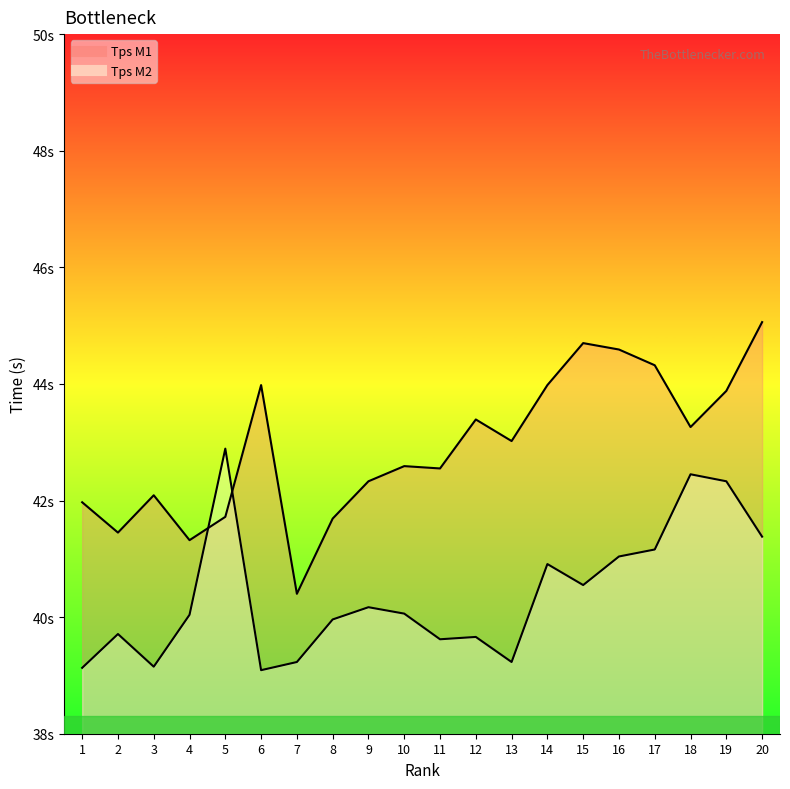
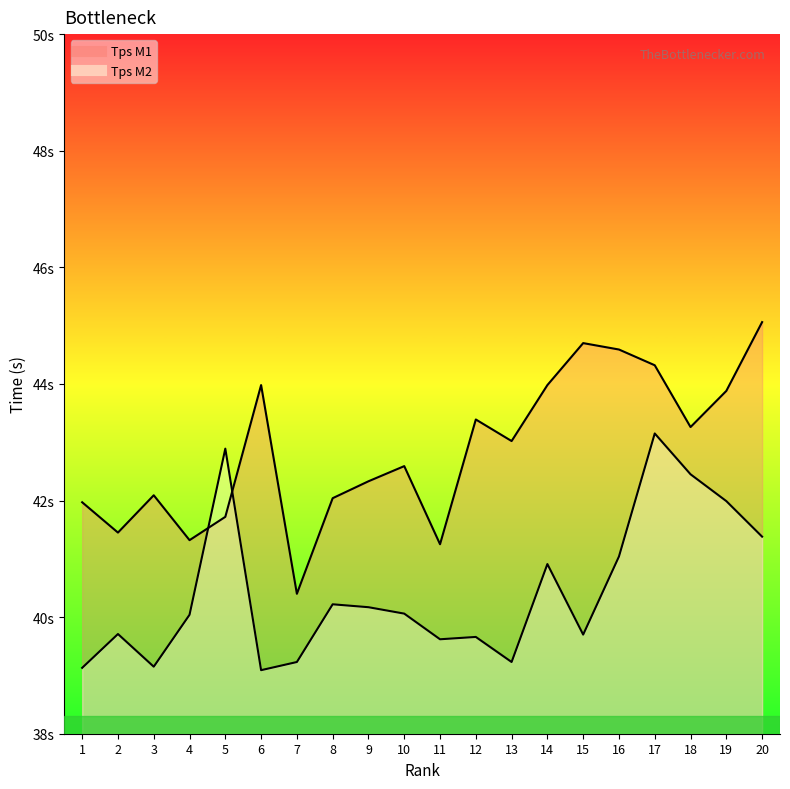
  {
    "Tps M1": {
      "1": "42.0s",
      "2": "41.5s",
      "3": "42.1s",
      "4": "41.3s",
      "5": "41.7s",
      "6": "44.0s",
      "7": "40.4s",
-     "8": "41.7s",
+     "8": "42.0s",
      "9": "42.3s",
      "10": "42.6s",
-     "11": "42.6s",
+     "11": "41.3s",
      "12": "43.4s",
      "13": "43.0s",
      "14": "44.0s",
      "15": "44.7s",
      "16": "44.6s",
      "17": "44.3s",
      "18": "43.3s",
      "19": "43.9s",
      "20": "45.1s"
    },
    "Tps M2": {
      "1": "39.1s",
      "2": "39.7s",
      "3": "39.2s",
      "4": "40.0s",
      "5": "42.9s",
      "6": "39.1s",
      "7": "39.2s",
-     "8": "40.0s",
+     "8": "40.2s",
      "9": "40.2s",
      "10": "40.1s",
      "11": "39.6s",
      "12": "39.7s",
      "13": "39.2s",
      "14": "40.9s",
-     "15": "40.6s",
+     "15": "39.7s",
      "16": "41.0s",
-     "17": "41.2s",
+     "17": "43.2s",
      "18": "42.5s",
-     "19": "42.3s",
+     "19": "42.0s",
      "20": "41.4s"
    }
  }
